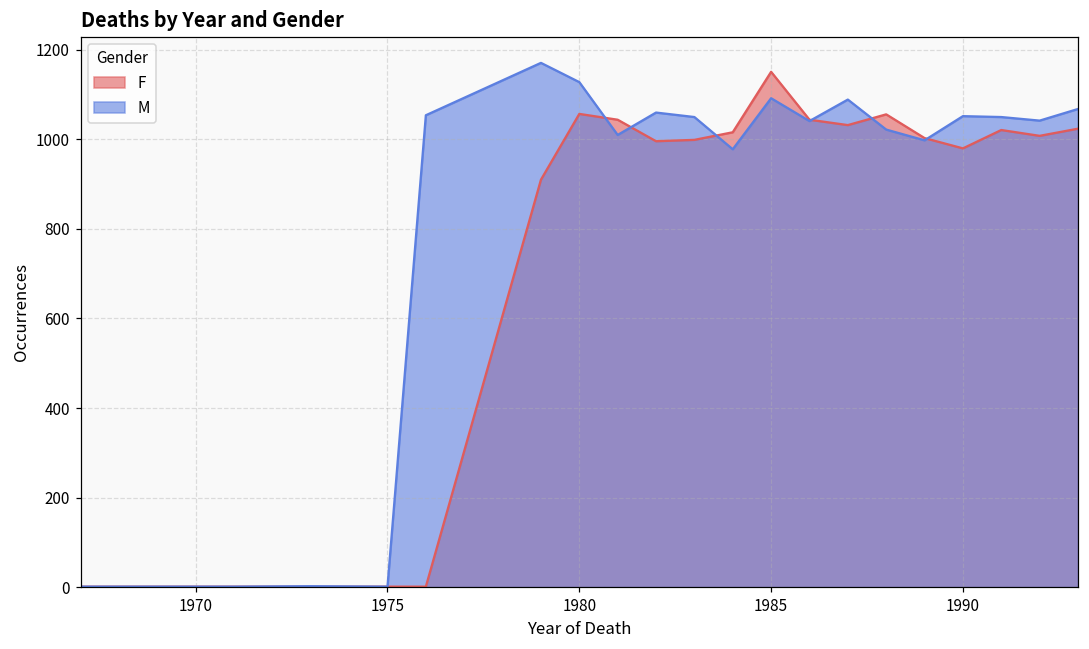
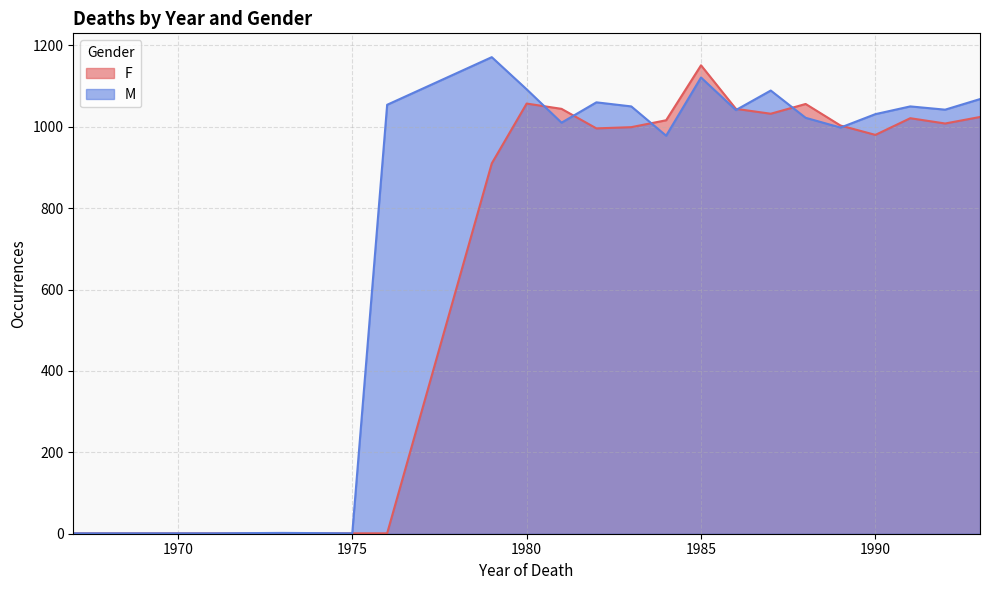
  {
    "F": {
      "1980": 1060,
      "1985": 1150,
      "1990": 980
    },
    "M": {
-     "1980": 1130,
-     "1985": 1090,
-     "1990": 1050
+     "1980": 1090,
+     "1985": 1120,
+     "1990": 1030
    }
  }
